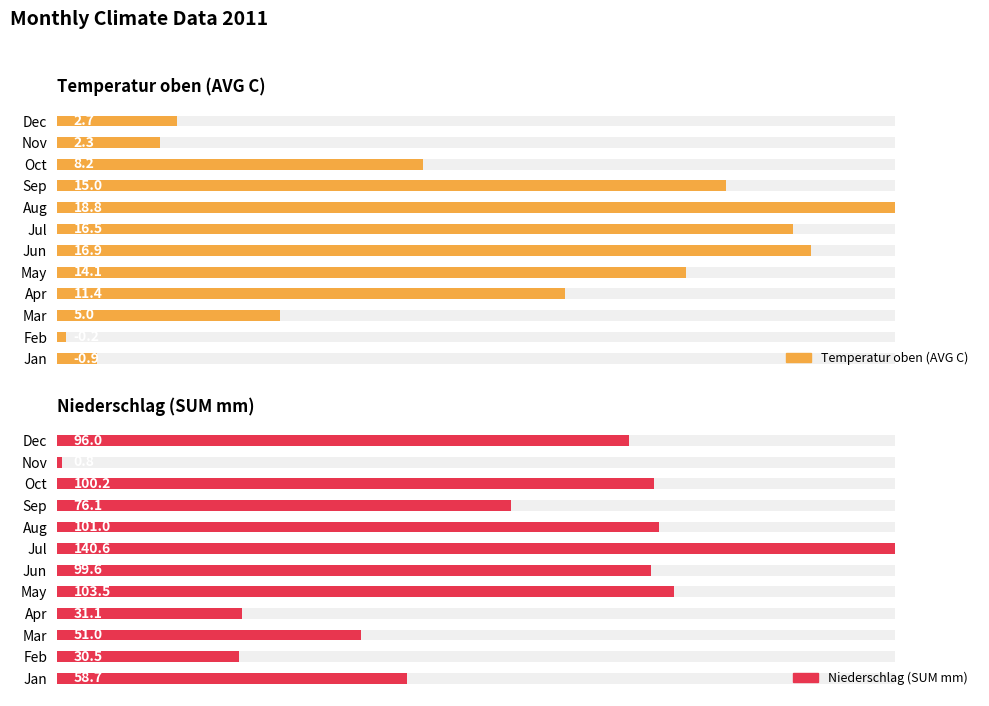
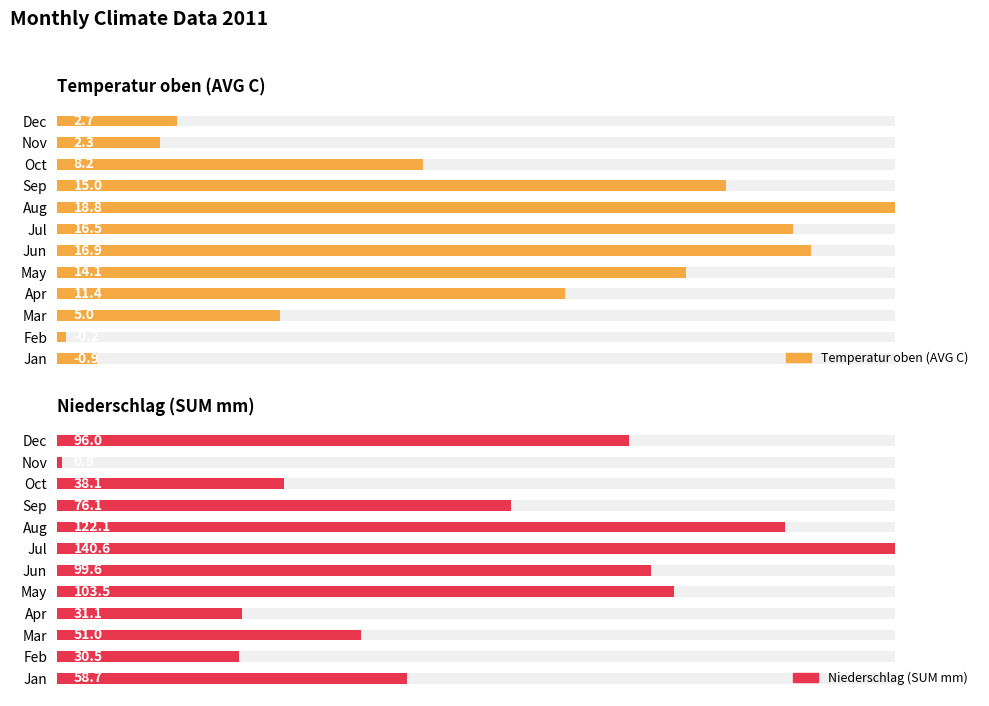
  {
    "Niederschlag (SUM mm)": {
      "Niederschlag (SUM mm)": {
-       "Oct": 100.2,
-       "Aug": 101.0
+       "Oct": 38.1,
+       "Aug": 122.1
      }
    }
  }
